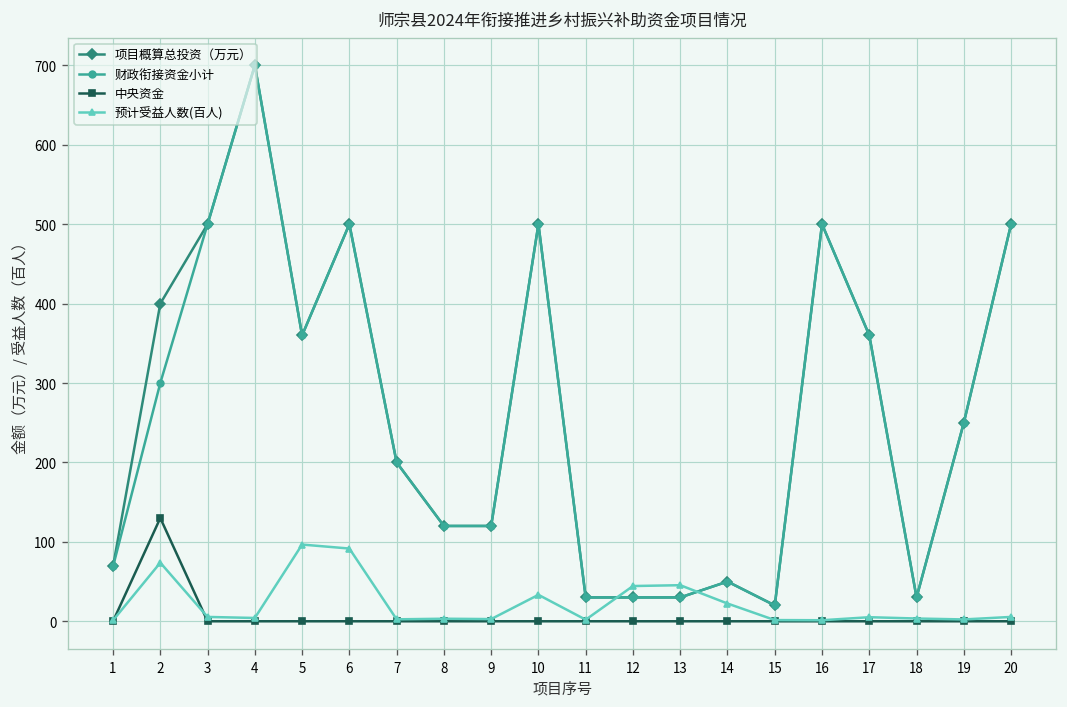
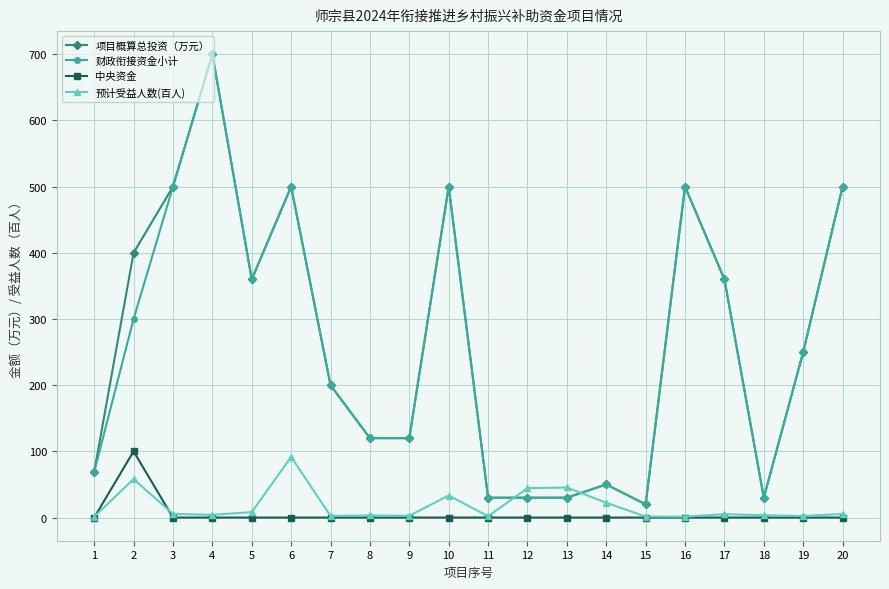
  {
    "中央资金": {
-     "2": 130,
+     "2": 100,
      "3": 0,
      "4": 0,
      "5": 0,
      "6": 0,
      "10": 0,
      "12": 0,
      "13": 0,
      "14": 0,
      "17": 0,
      "20": 0
    },
    "预计受益人数(百人)": {
-     "2": 70,
+     "2": 60,
      "3": 10,
      "4": 0,
-     "5": 100,
+     "5": 10,
      "6": 90,
      "10": 30,
      "12": 40,
      "13": 50,
      "14": 20,
      "17": 10,
      "20": 10
    }
  }
